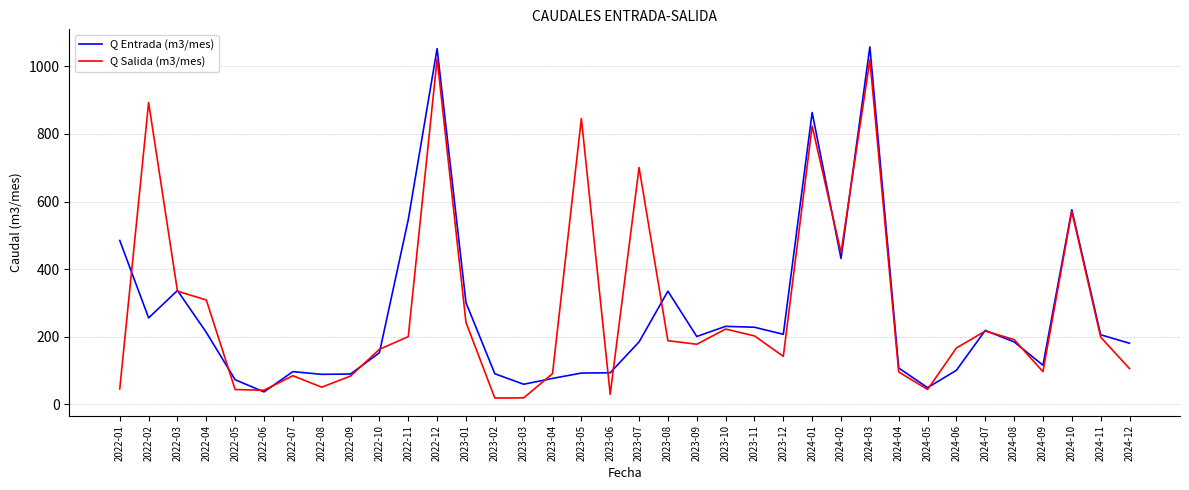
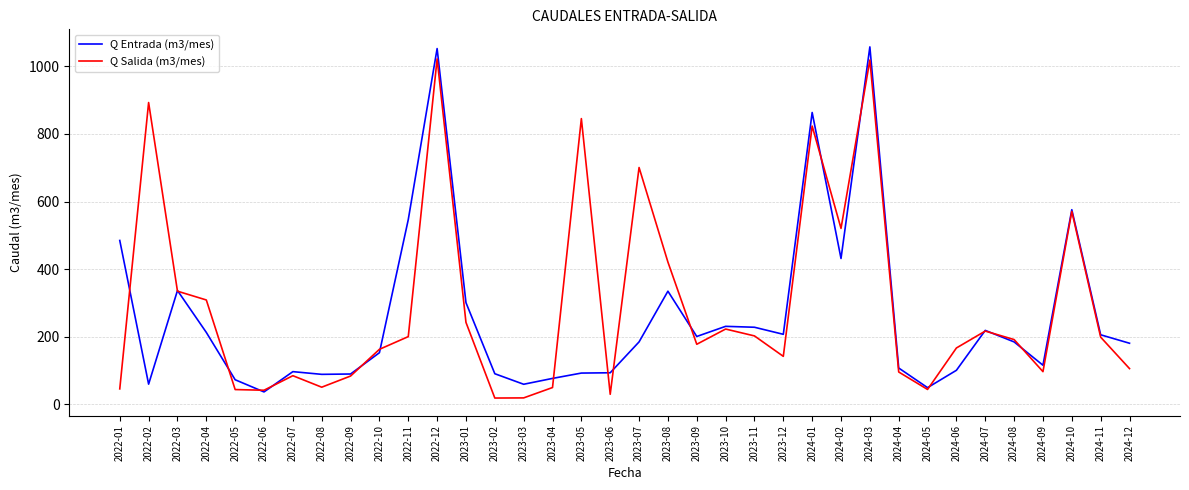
  {
    "Q Entrada (m3/mes)": {
      "2022-01": 490,
-     "2022-02": 260,
+     "2022-02": 60,
      "2022-04": 210,
      "2022-05": 70,
      "2022-07": 100,
      "2022-08": 90,
      "2022-10": 150,
      "2022-11": 550,
      "2022-12": 1050,
      "2023-01": 300,
      "2023-02": 90,
      "2023-03": 60,
      "2023-04": 80,
      "2023-05": 90,
      "2023-06": 90,
      "2023-07": 190,
      "2023-08": 340,
      "2023-09": 200,
      "2023-10": 230,
      "2023-11": 230,
      "2023-12": 210,
      "2024-01": 860,
      "2024-02": 430,
      "2024-03": 1060,
      "2024-04": 110,
      "2024-06": 100,
      "2024-09": 120,
      "2024-12": 180
    },
    "Q Salida (m3/mes)": {
      "2022-01": 50,
      "2022-02": 890,
      "2022-04": 310,
      "2022-05": 40,
      "2022-07": 90,
      "2022-08": 50,
      "2022-10": 160,
      "2022-11": 200,
      "2022-12": 1020,
      "2023-01": 240,
      "2023-02": 20,
      "2023-03": 20,
-     "2023-04": 90,
+     "2023-04": 50,
      "2023-05": 850,
      "2023-06": 30,
      "2023-07": 700,
-     "2023-08": 190,
+     "2023-08": 420,
      "2023-09": 180,
      "2023-10": 220,
      "2023-11": 200,
      "2023-12": 140,
      "2024-01": 820,
-     "2024-02": 450,
+     "2024-02": 520,
      "2024-03": 1020,
      "2024-04": 100,
      "2024-06": 170,
      "2024-09": 100,
      "2024-12": 110
    }
  }
